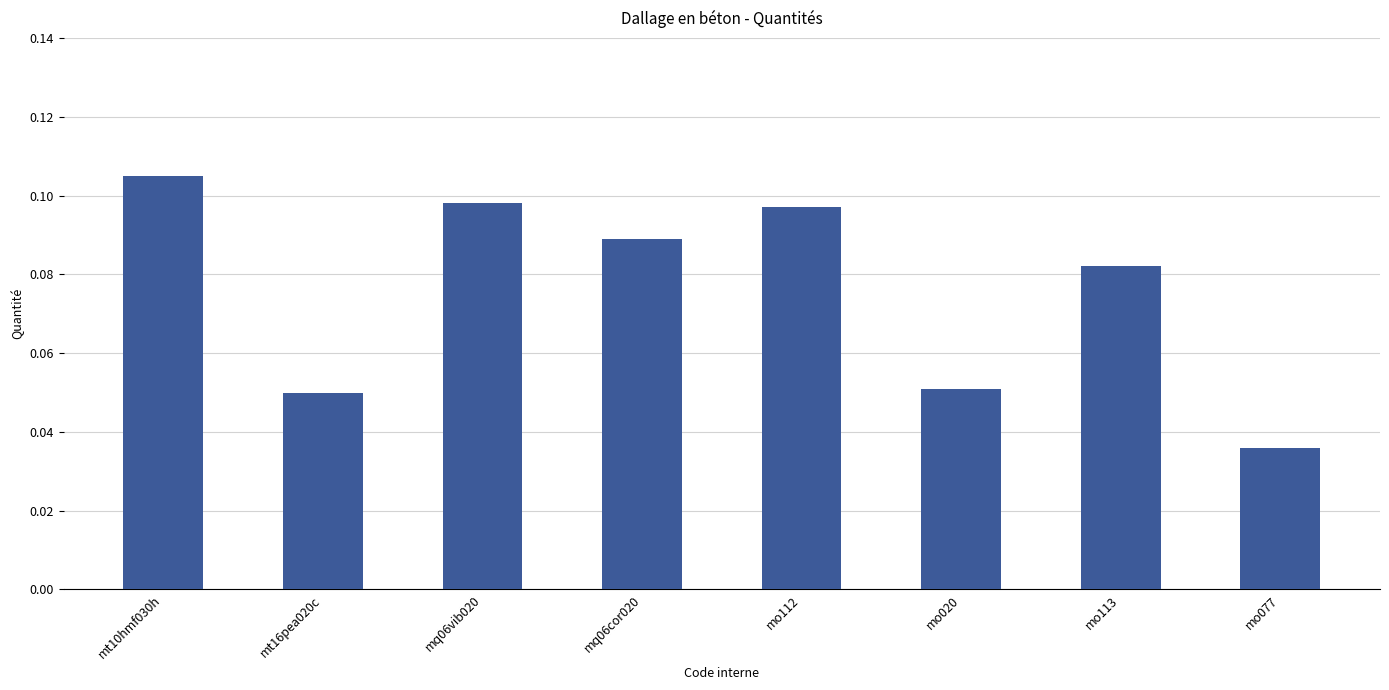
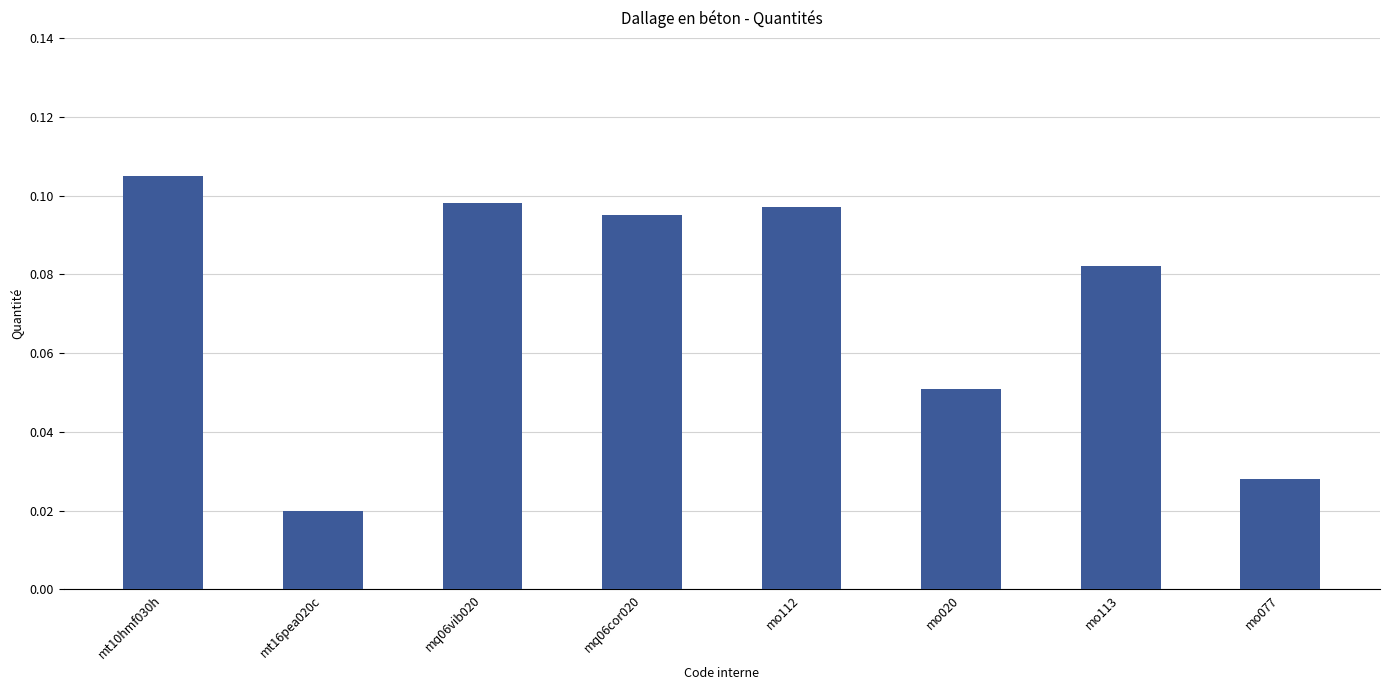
  {
    "mt10hmf030h": 0.105,
-   "mt16pea020c": 0.05,
+   "mt16pea020c": 0.02,
    "mq06vib020": 0.098,
-   "mq06cor020": 0.089,
+   "mq06cor020": 0.095,
    "mo112": 0.097,
    "mo020": 0.051,
    "mo113": 0.082,
-   "mo077": 0.036
+   "mo077": 0.028
  }
